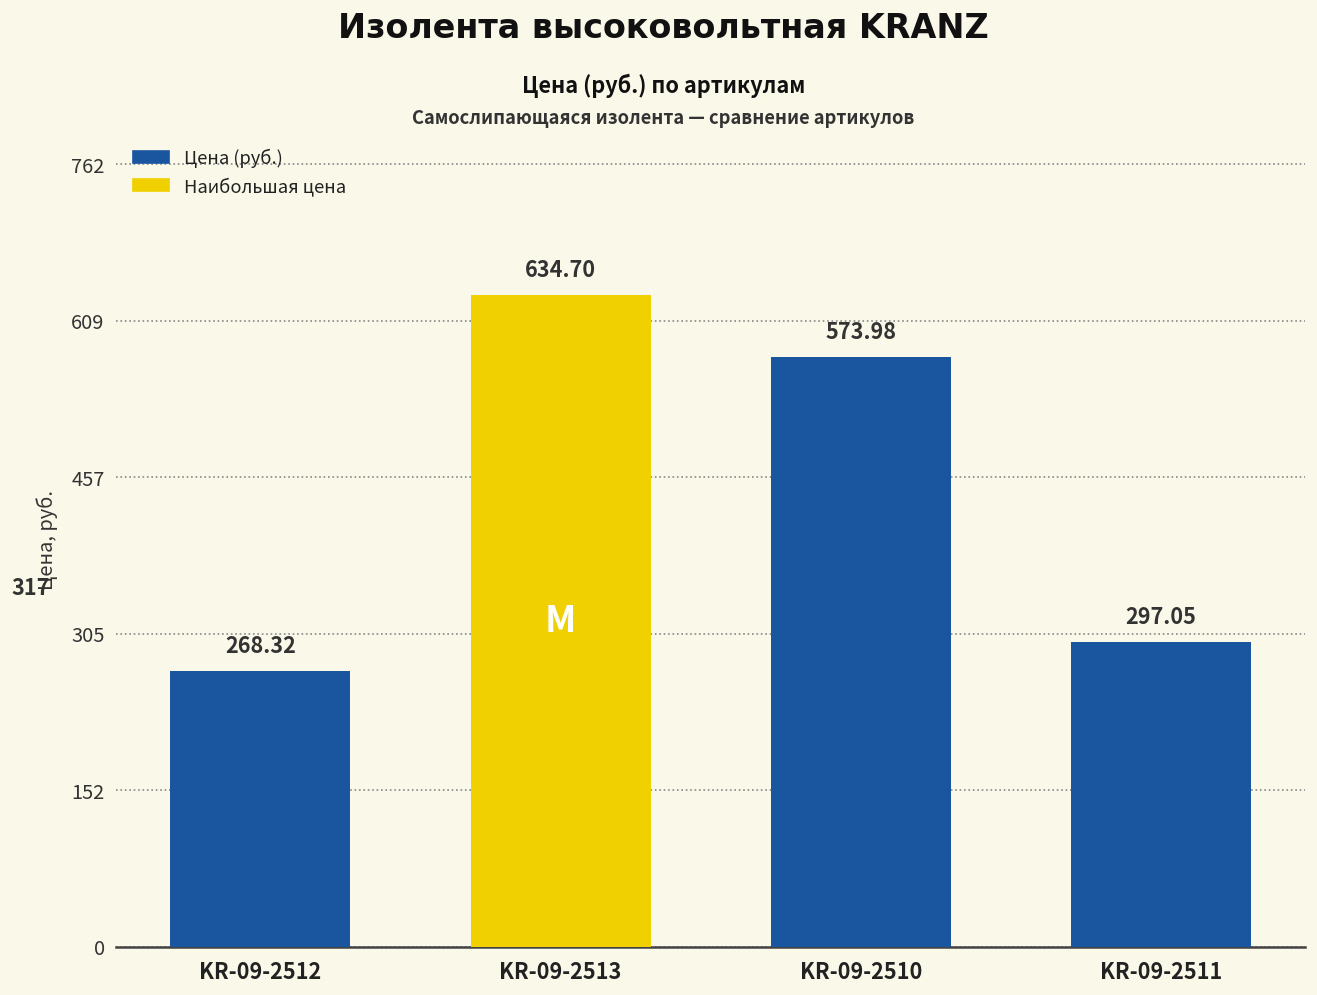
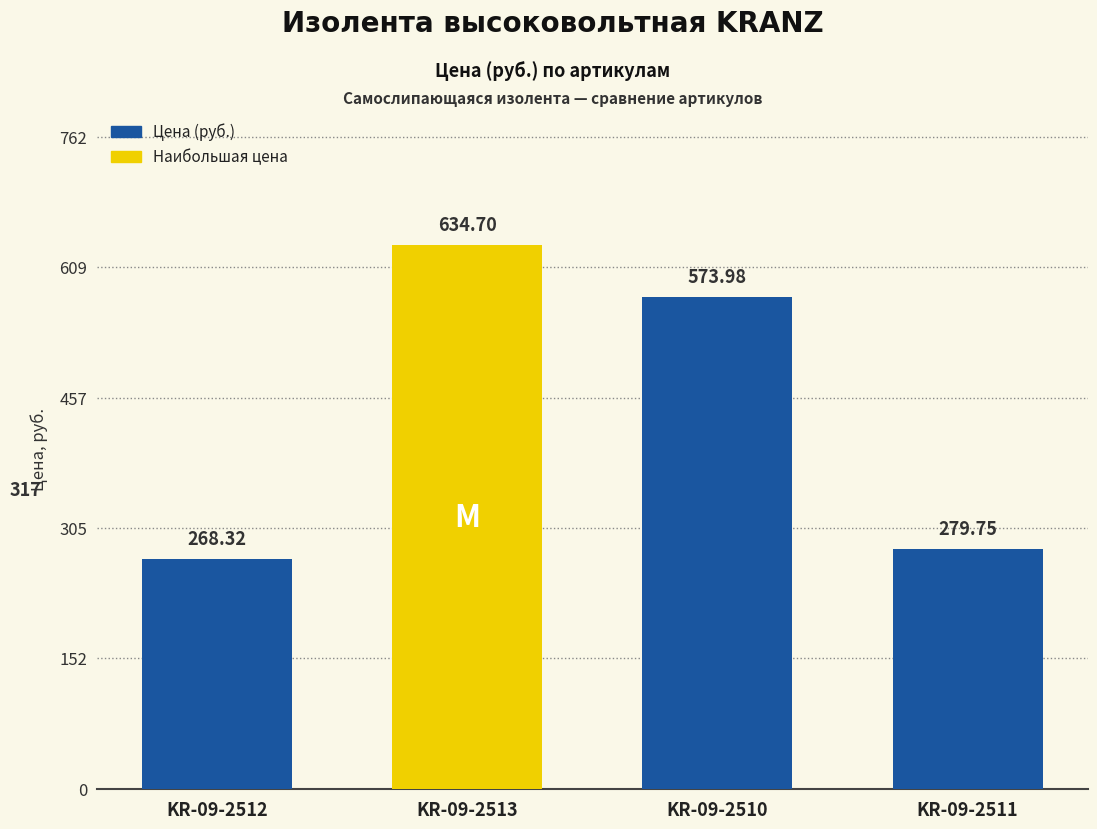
  {
    "KR-09-2512": 268.32,
    "KR-09-2513": 634.70,
    "KR-09-2510": 573.98,
-   "KR-09-2511": 297.05
+   "KR-09-2511": 279.75
  }
